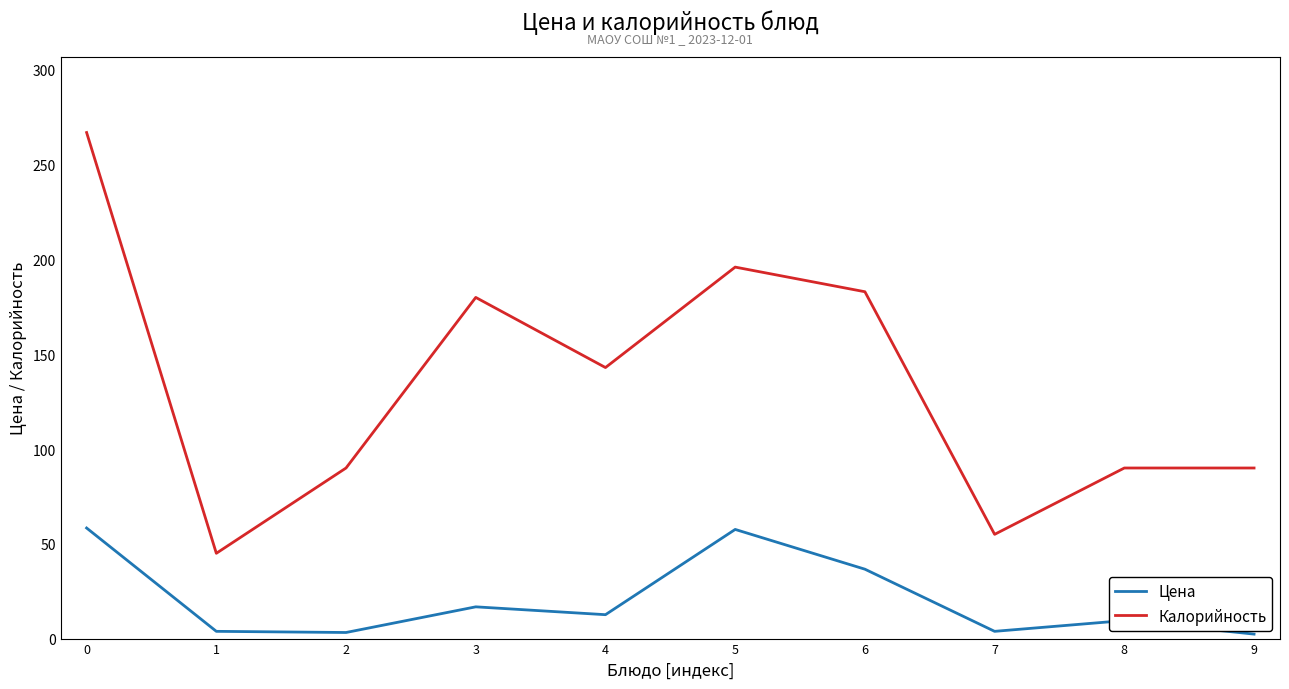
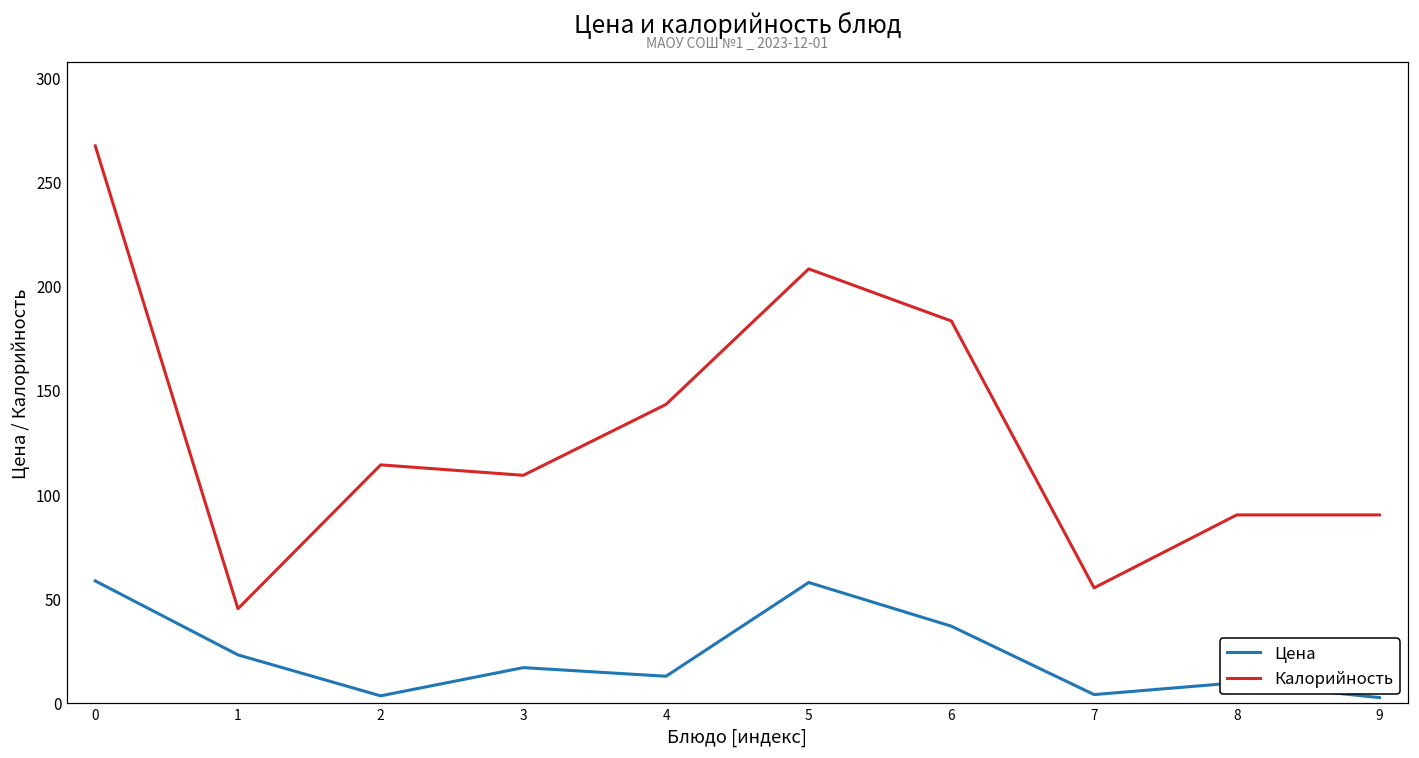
  {
    "Цена": {
      "0": 58,
-     "1": 4,
+     "1": 23,
      "2": 3,
      "3": 17,
      "4": 13,
      "5": 58,
      "6": 37,
      "7": 4,
      "9": 2
    },
    "Калорийность": {
      "0": 267,
      "1": 45,
-     "2": 90,
-     "3": 180,
+     "2": 114,
+     "3": 109,
      "4": 143,
-     "5": 196,
+     "5": 208,
      "6": 183,
      "7": 55,
      "8": 90,
      "9": 90
    }
  }
